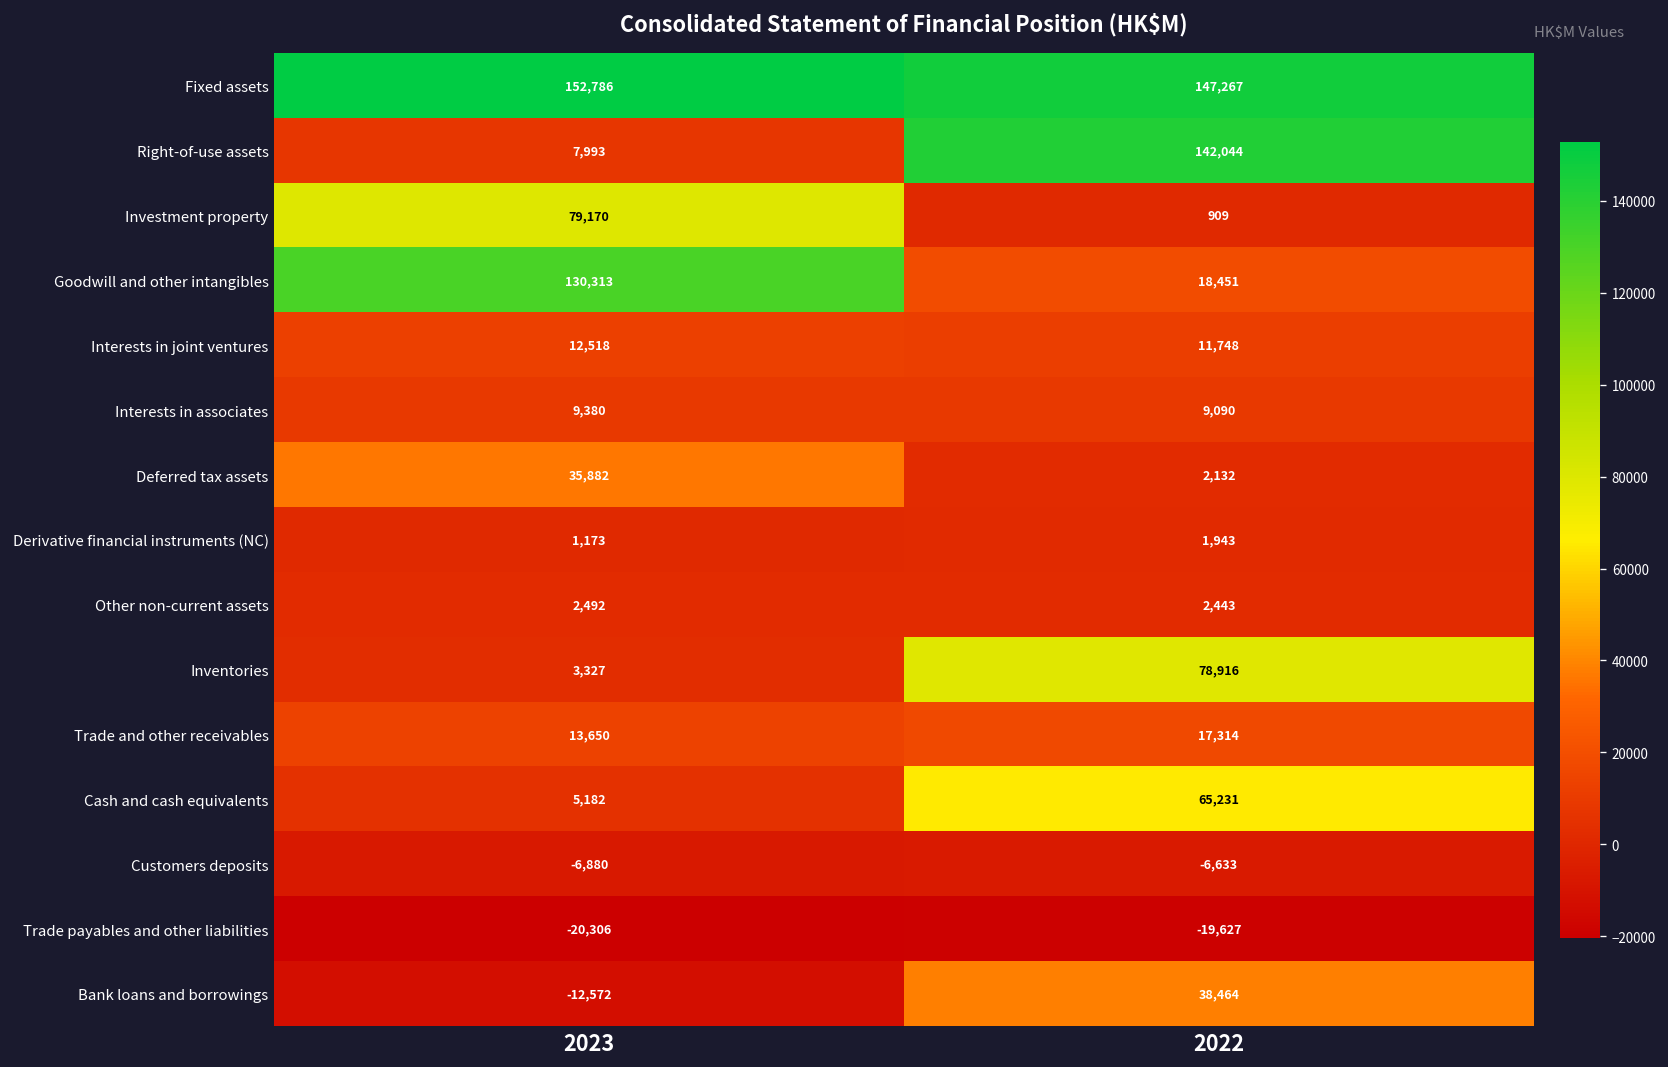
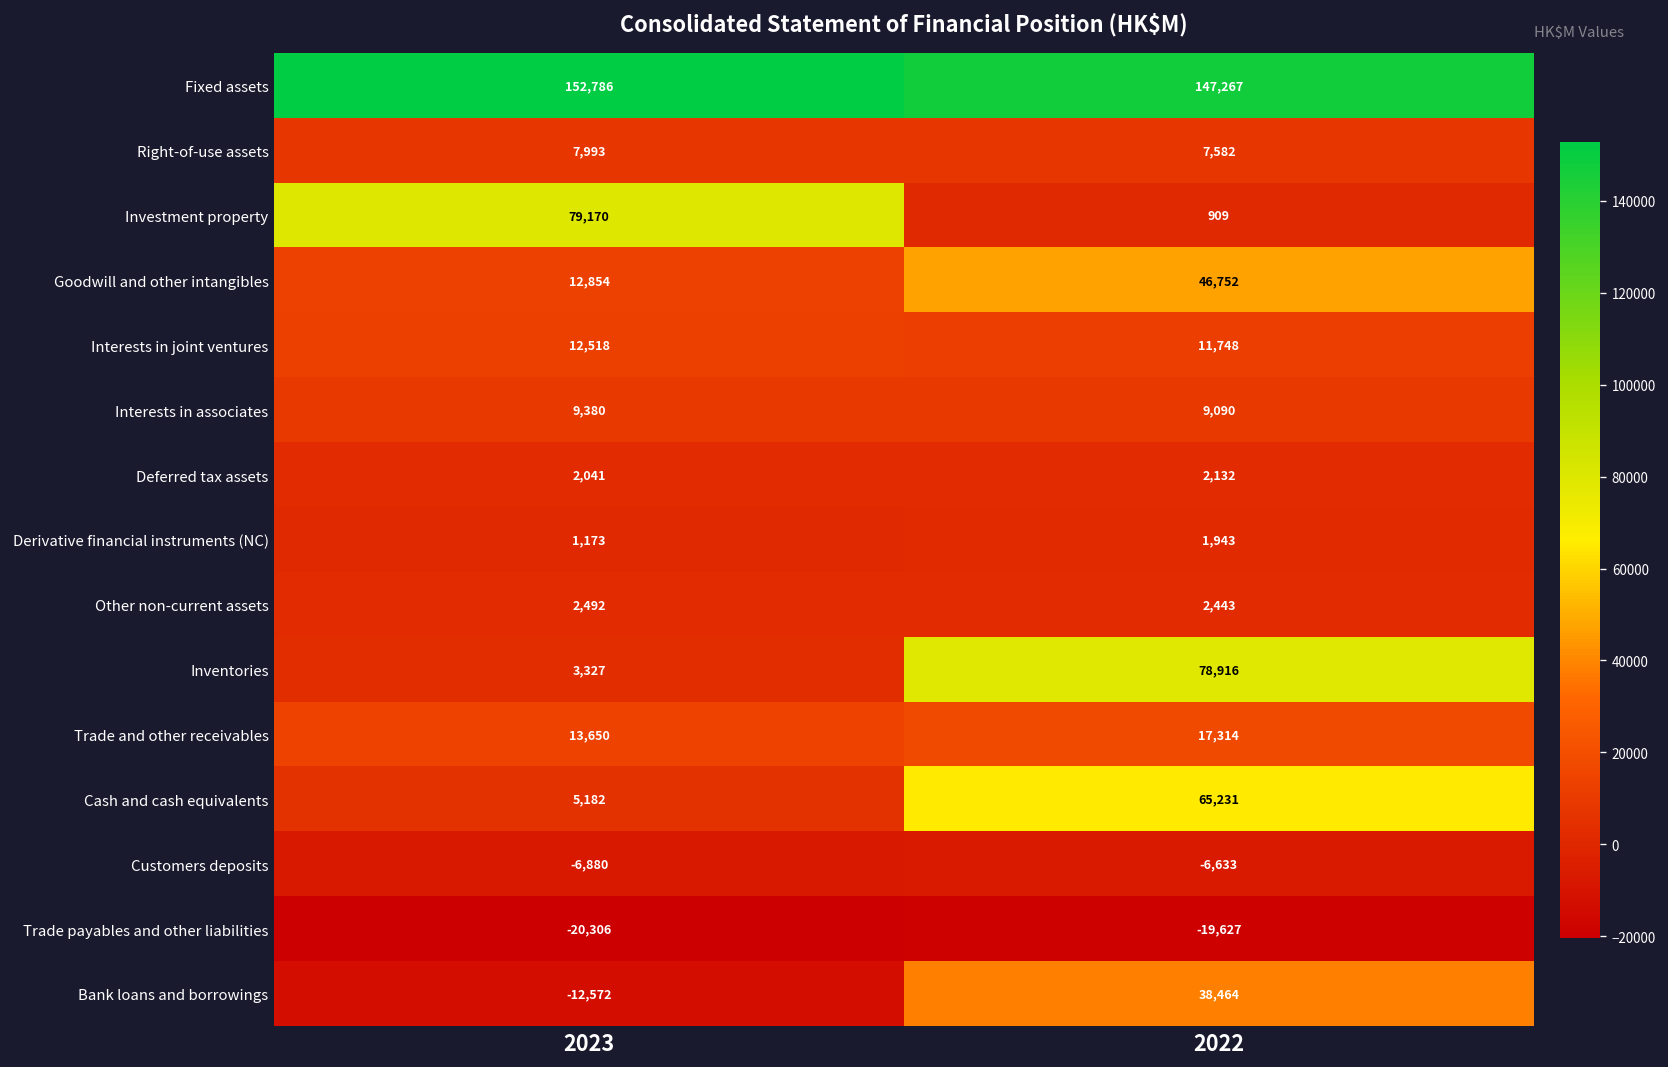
  {
    "Fixed assets": {
      "2023": "152,786",
      "2022": "147,267"
    },
    "Right-of-use assets": {
      "2023": "7,993",
-     "2022": "142,044"
+     "2022": "7,582"
    },
    "Investment property": {
      "2023": "79,170",
      "2022": "909"
    },
    "Goodwill and other intangibles": {
-     "2023": "130,313",
-     "2022": "18,451"
+     "2023": "12,854",
+     "2022": "46,752"
    },
    "Interests in joint ventures": {
      "2023": "12,518",
      "2022": "11,748"
    },
    "Interests in associates": {
      "2023": "9,380",
      "2022": "9,090"
    },
    "Deferred tax assets": {
-     "2023": "35,882",
+     "2023": "2,041",
      "2022": "2,132"
    },
    "Derivative financial instruments (NC)": {
      "2023": "1,173",
      "2022": "1,943"
    },
    "Other non-current assets": {
      "2023": "2,492",
      "2022": "2,443"
    },
    "Inventories": {
      "2023": "3,327",
      "2022": "78,916"
    },
    "Trade and other receivables": {
      "2023": "13,650",
      "2022": "17,314"
    },
    "Cash and cash equivalents": {
      "2023": "5,182",
      "2022": "65,231"
    },
    "Customers deposits": {
      "2023": "-6,880",
      "2022": "-6,633"
    },
    "Trade payables and other liabilities": {
      "2023": "-20,306",
      "2022": "-19,627"
    },
    "Bank loans and borrowings": {
      "2023": "-12,572",
      "2022": "38,464"
    }
  }
